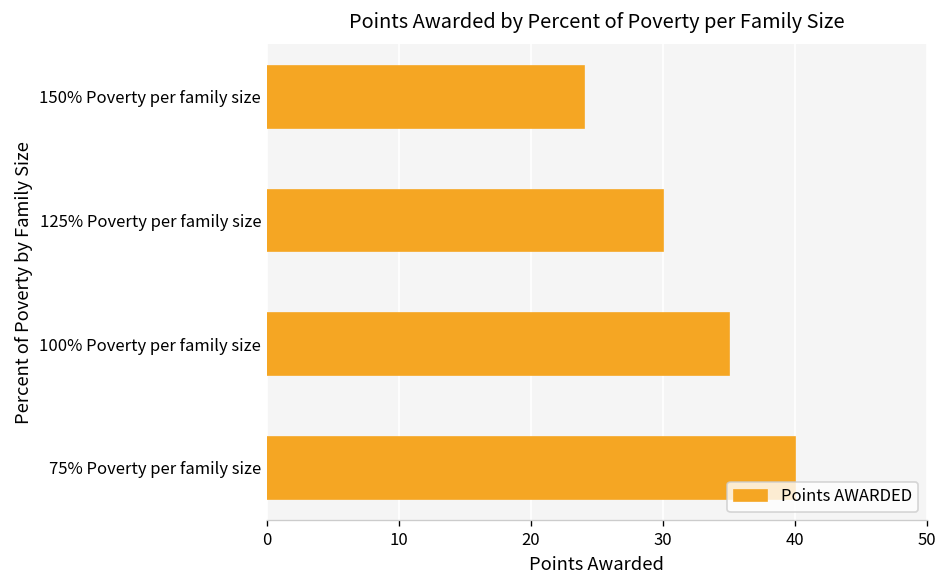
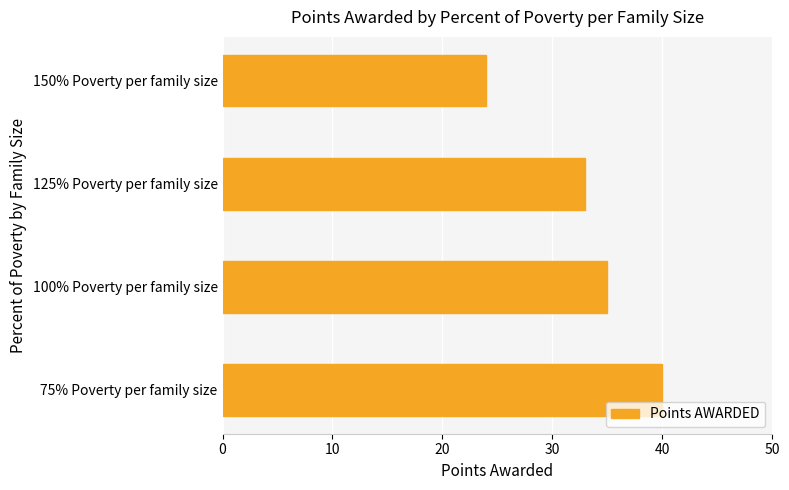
  {
    "150% Poverty per family size": 24,
-   "125% Poverty per family size": 30,
+   "125% Poverty per family size": 33,
    "100% Poverty per family size": 35,
    "75% Poverty per family size": 40
  }
